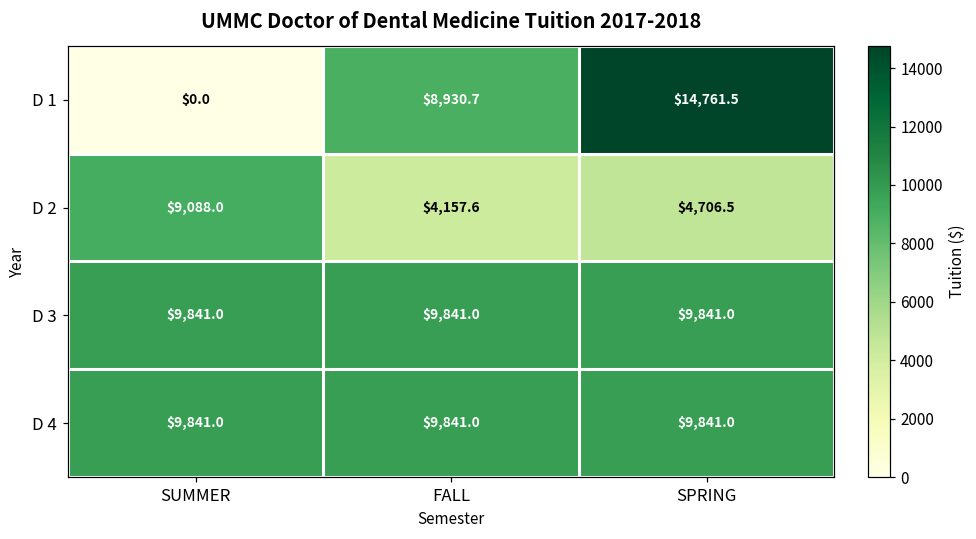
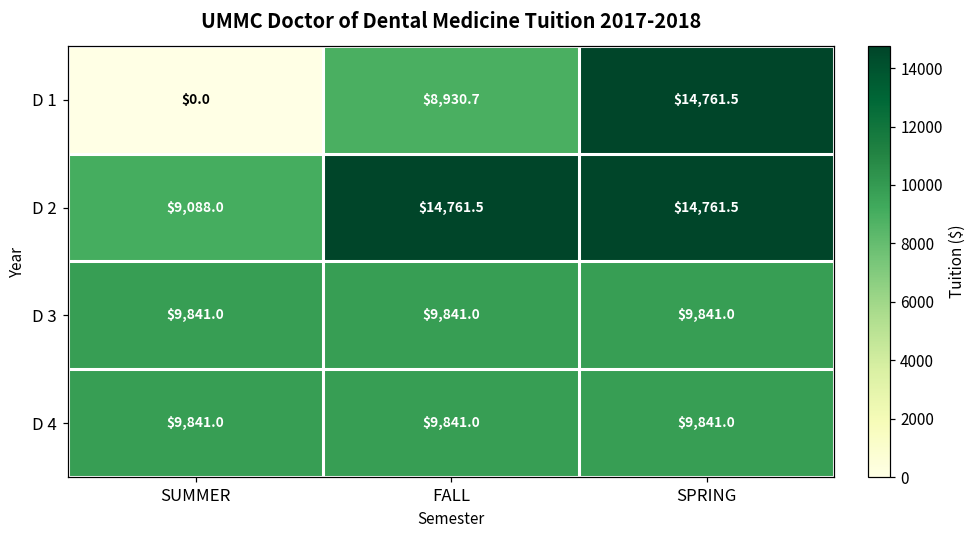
  {
    "D 1": {
      "SUMMER": "$0.0",
      "FALL": "$8,930.7",
      "SPRING": "$14,761.5"
    },
    "D 2": {
      "SUMMER": "$9,088.0",
-     "FALL": "$4,157.6",
-     "SPRING": "$4,706.5"
+     "FALL": "$14,761.5",
+     "SPRING": "$14,761.5"
    },
    "D 3": {
      "SUMMER": "$9,841.0",
      "FALL": "$9,841.0",
      "SPRING": "$9,841.0"
    },
    "D 4": {
      "SUMMER": "$9,841.0",
      "FALL": "$9,841.0",
      "SPRING": "$9,841.0"
    }
  }
